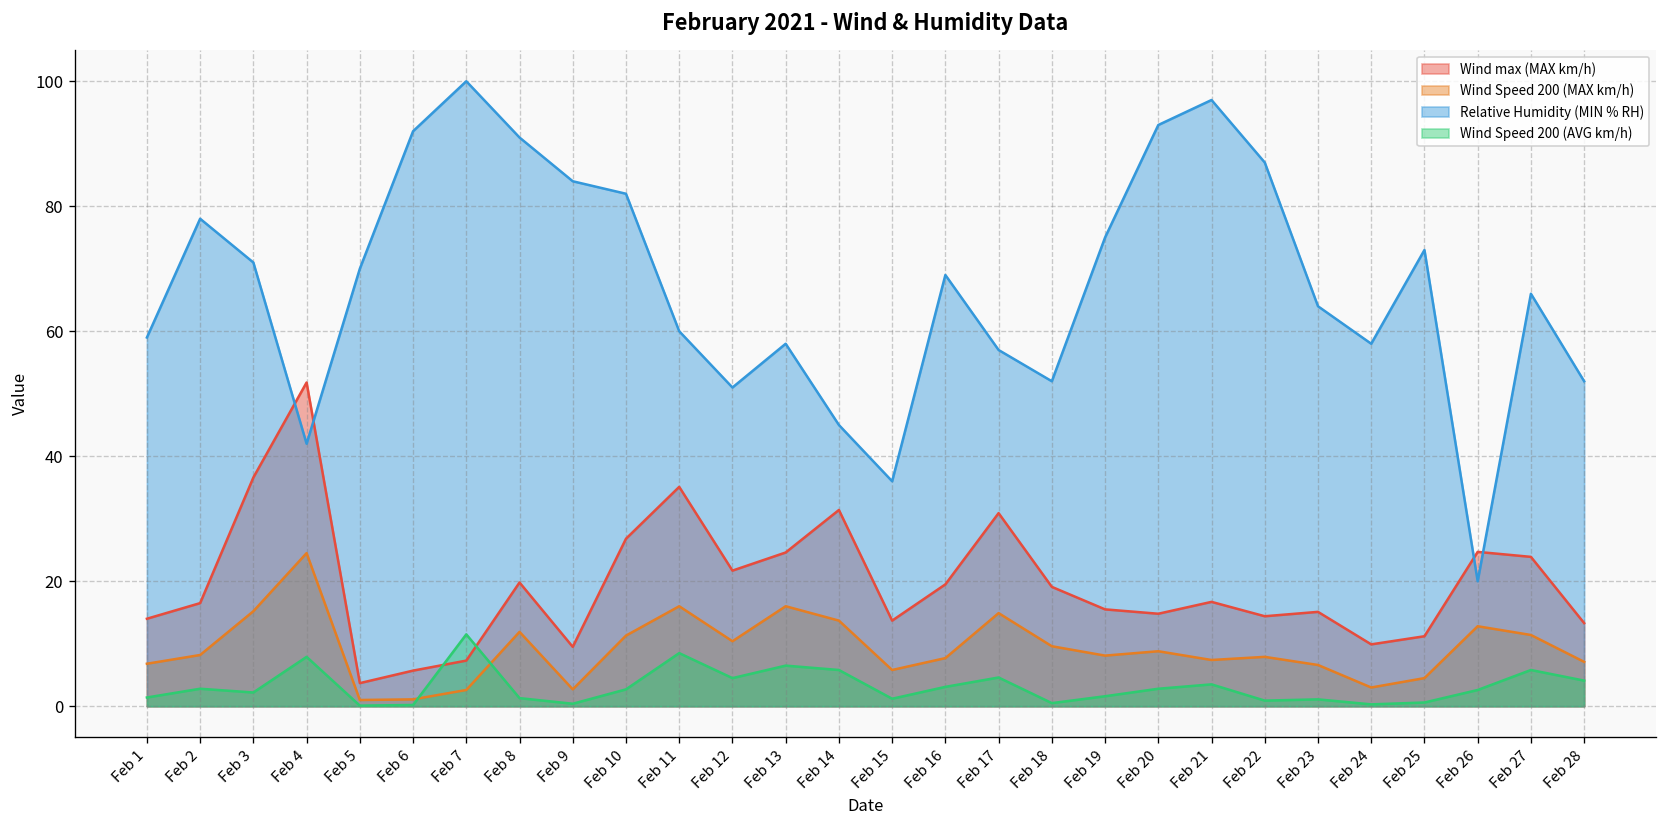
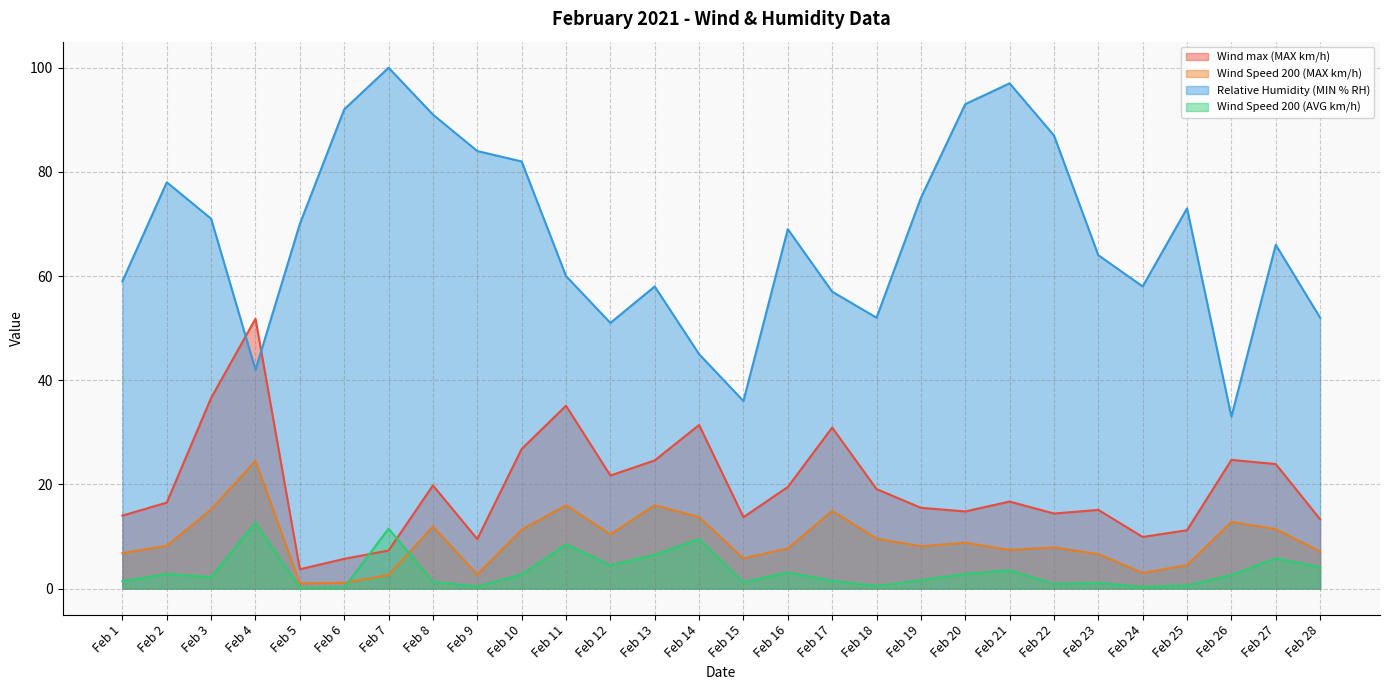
  {
    "Relative Humidity (MIN % RH)": {
      "Feb 1": 59,
      "Feb 2": 78,
      "Feb 3": 71,
      "Feb 4": 42,
      "Feb 5": 70,
      "Feb 6": 92,
      "Feb 7": 100,
      "Feb 8": 91,
      "Feb 9": 84,
      "Feb 10": 82,
      "Feb 11": 60,
      "Feb 12": 51,
      "Feb 13": 58,
      "Feb 14": 45,
      "Feb 15": 36,
      "Feb 16": 69,
      "Feb 17": 57,
      "Feb 18": 52,
      "Feb 19": 75,
      "Feb 20": 93,
      "Feb 21": 97,
      "Feb 22": 87,
      "Feb 23": 64,
      "Feb 24": 58,
      "Feb 25": 73,
-     "Feb 26": 20,
+     "Feb 26": 33,
      "Feb 27": 66,
      "Feb 28": 52
    },
    "Wind Speed 200 (AVG km/h)": {
      "Feb 1": 1,
      "Feb 2": 3,
      "Feb 3": 2,
-     "Feb 4": 8,
+     "Feb 4": 13,
      "Feb 5": 0,
      "Feb 6": 0,
      "Feb 7": 12,
      "Feb 8": 1,
      "Feb 9": 0,
      "Feb 10": 3,
      "Feb 11": 9,
      "Feb 12": 5,
      "Feb 13": 7,
-     "Feb 14": 6,
+     "Feb 14": 10,
      "Feb 15": 1,
      "Feb 16": 3,
-     "Feb 17": 5,
+     "Feb 17": 2,
      "Feb 18": 1,
      "Feb 19": 2,
      "Feb 20": 3,
      "Feb 21": 4,
      "Feb 22": 1,
      "Feb 23": 1,
      "Feb 24": 0,
      "Feb 25": 1,
      "Feb 26": 3,
      "Feb 27": 6,
      "Feb 28": 4
    }
  }
